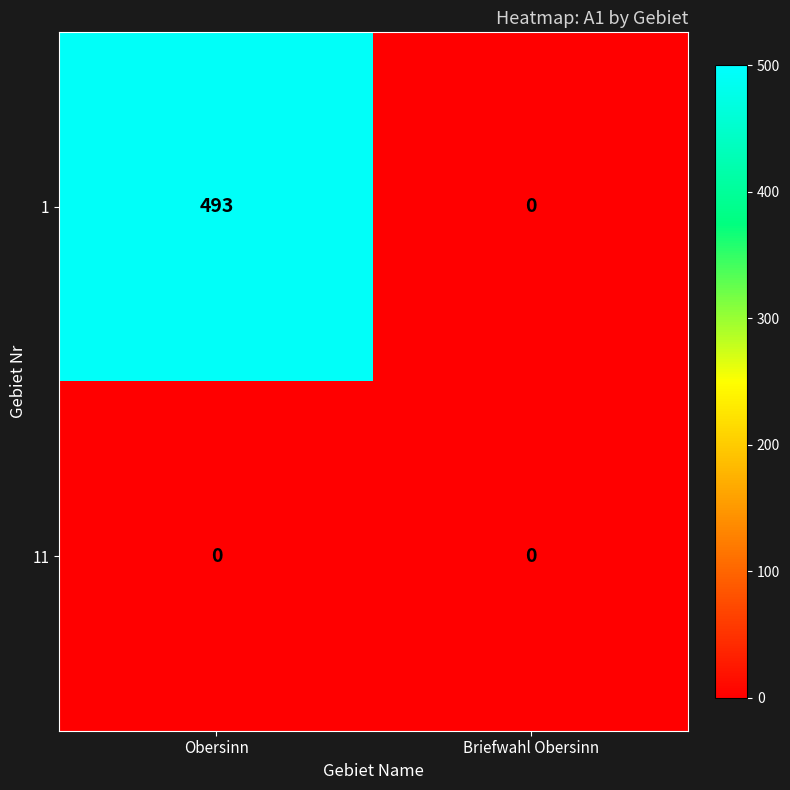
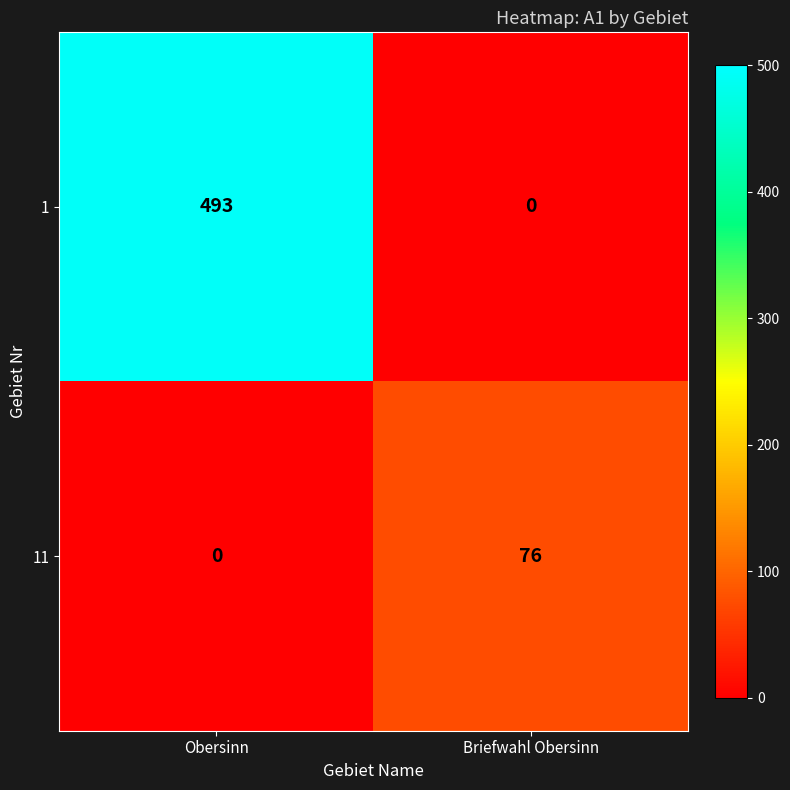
  {
    "1": {
      "Obersinn": 493,
      "Briefwahl Obersinn": 0
    },
    "11": {
      "Obersinn": 0,
-     "Briefwahl Obersinn": 0
+     "Briefwahl Obersinn": 76
    }
  }
